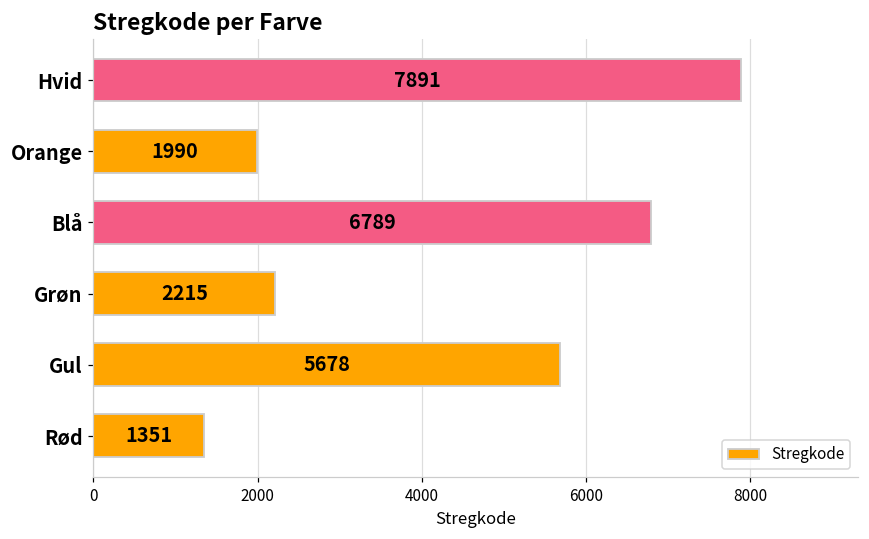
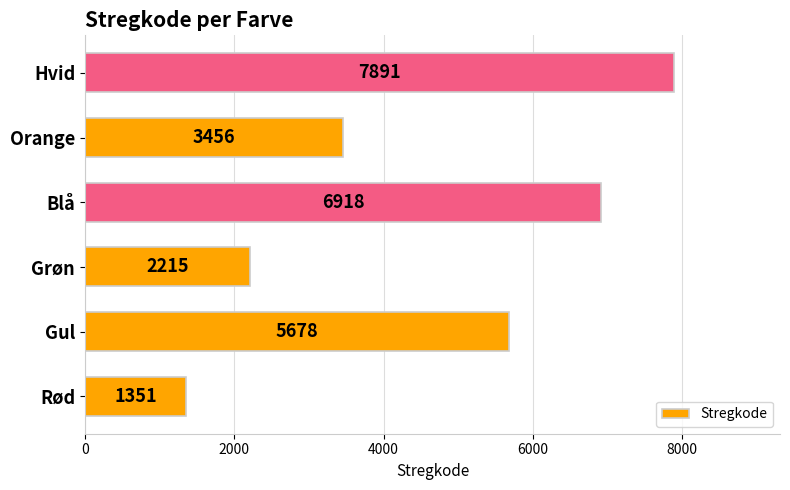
  {
    "Hvid": 7891,
-   "Orange": 1990,
-   "Blå": 6789,
+   "Orange": 3456,
+   "Blå": 6918,
    "Grøn": 2215,
    "Gul": 5678,
    "Rød": 1351
  }
